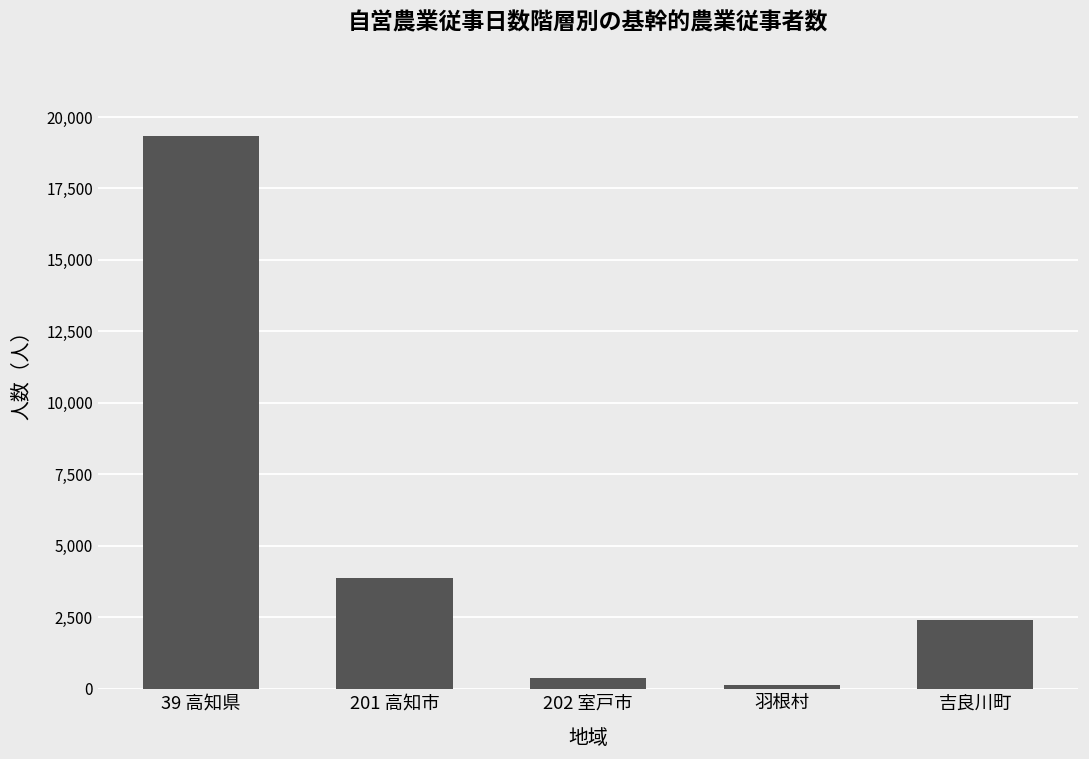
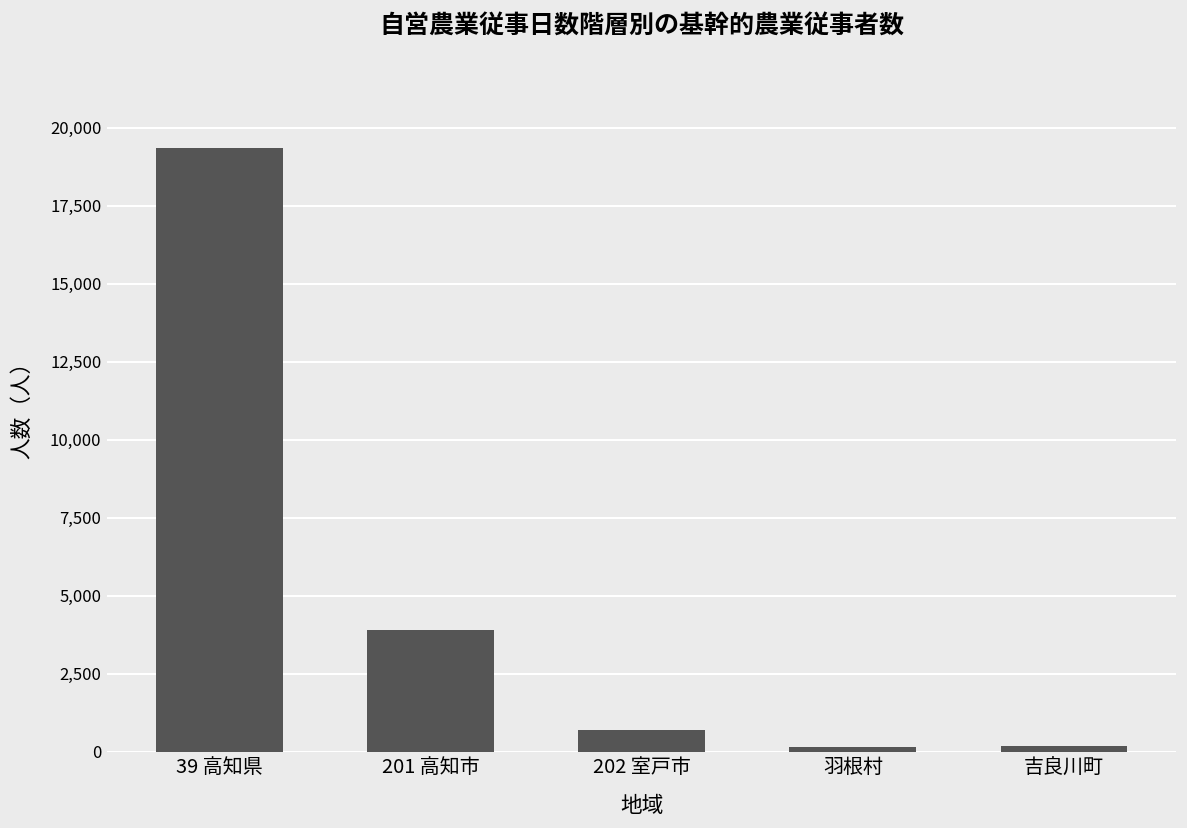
  {
    "39 高知県": "19,300",
    "201 高知市": "3,900",
-   "202 室戸市": "400",
+   "202 室戸市": "700",
    "羽根村": "100",
-   "吉良川町": "2,400"
+   "吉良川町": "200"
  }
